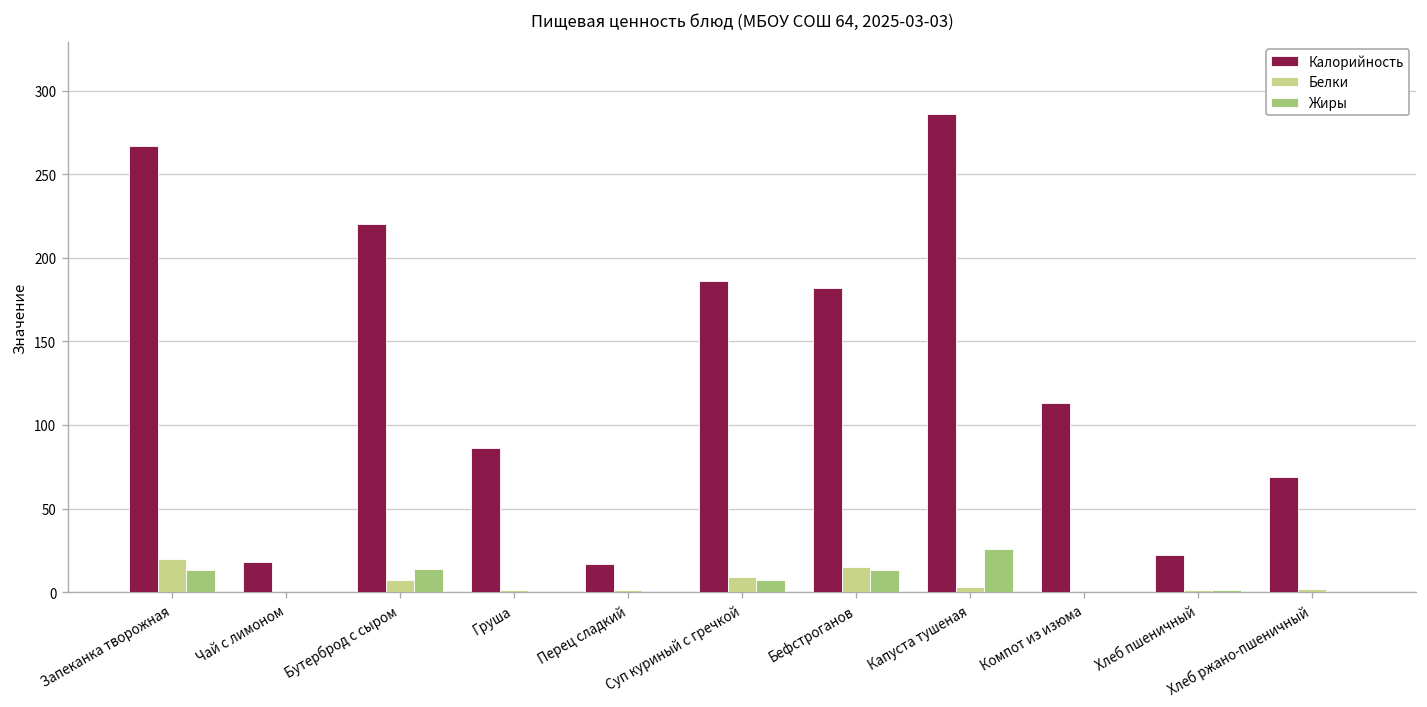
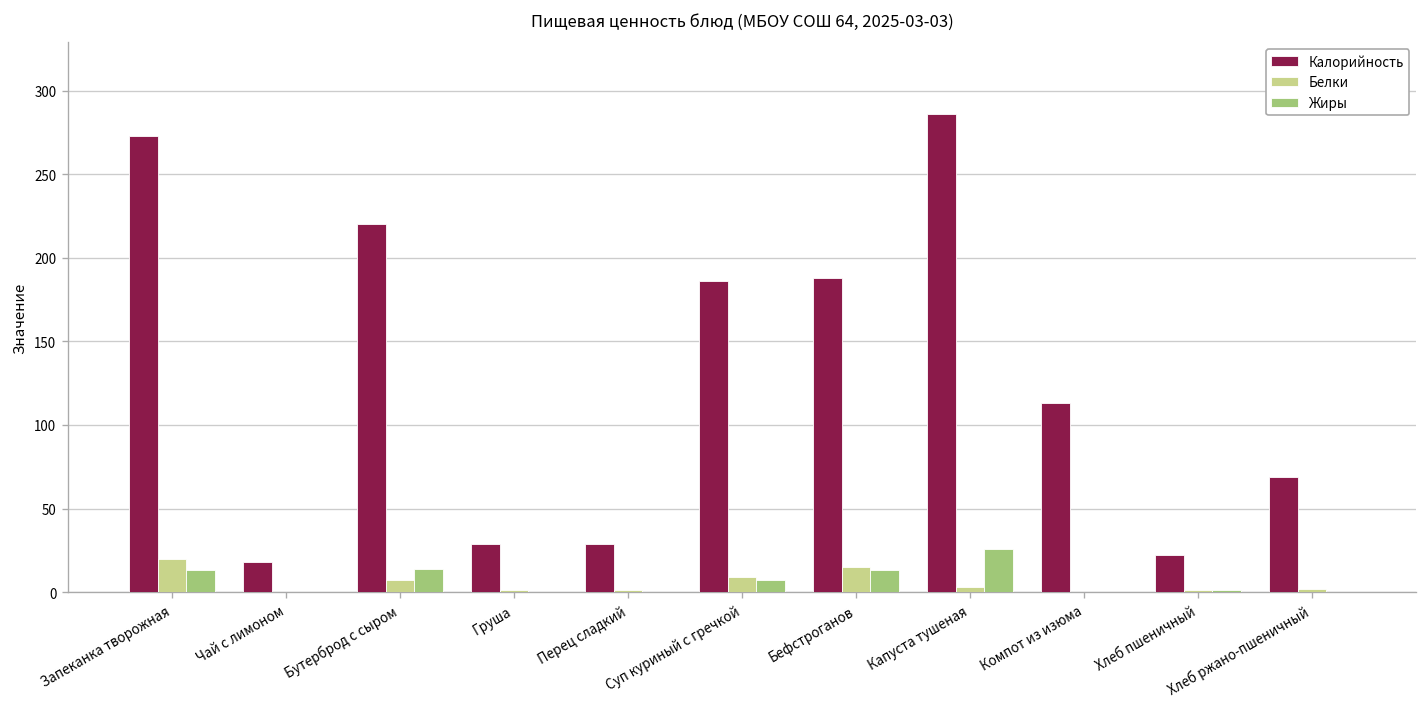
  {
    "Калорийность": {
-     "Запеканка творожная": 267,
+     "Запеканка творожная": 273,
      "Чай с лимоном": 18,
      "Бутерброд с сыром": 220,
-     "Груша": 86,
-     "Перец сладкий": 17,
+     "Груша": 29,
+     "Перец сладкий": 29,
      "Суп куриный с гречкой": 186,
-     "Бефстроганов": 182,
+     "Бефстроганов": 188,
      "Капуста тушеная": 286,
      "Компот из изюма": 113,
      "Хлеб пшеничный": 22,
      "Хлеб ржано-пшеничный": 69
    }
  }
